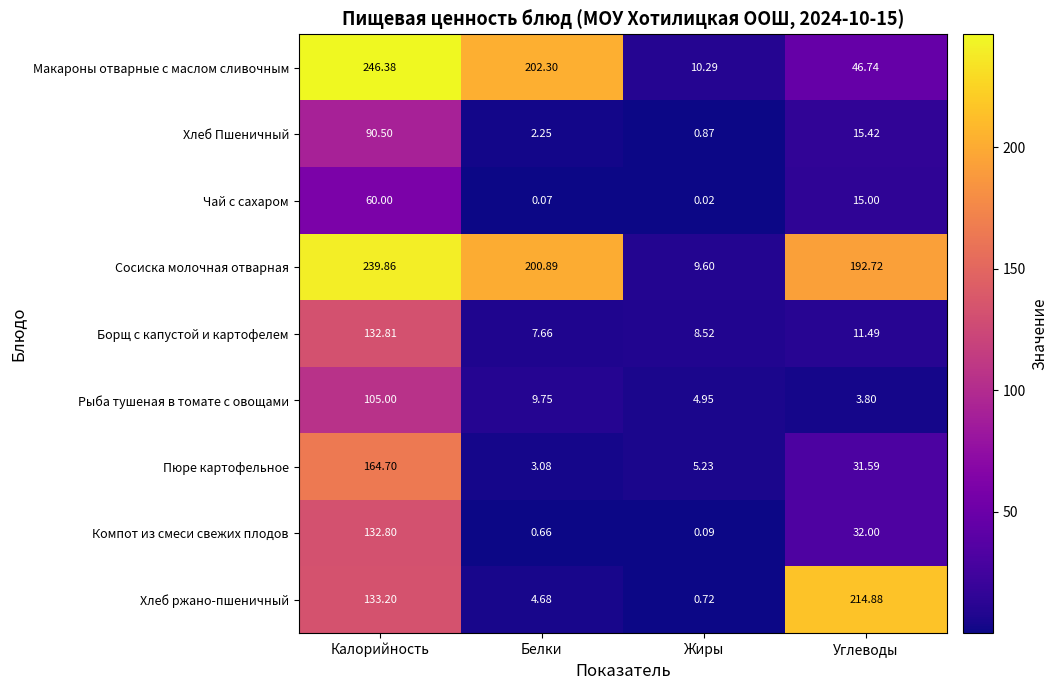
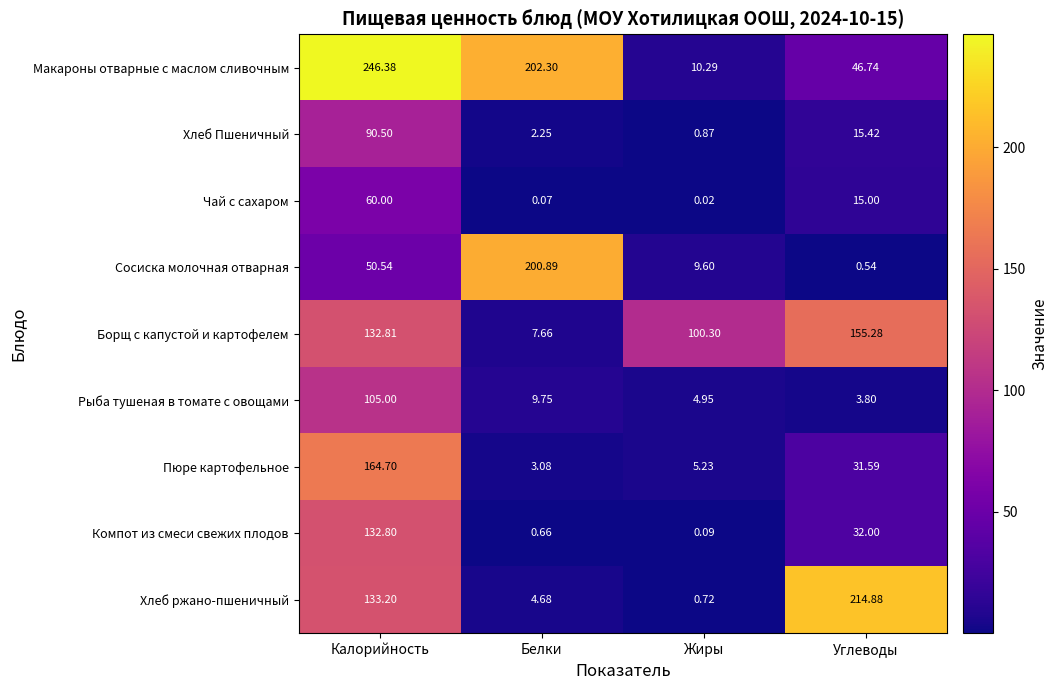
  {
    "Макароны отварные с маслом сливочным": {
      "Калорийность": 246.38,
      "Белки": 202.30,
      "Жиры": 10.29,
      "Углеводы": 46.74
    },
    "Хлеб Пшеничный": {
      "Калорийность": 90.50,
      "Белки": 2.25,
      "Жиры": 0.87,
      "Углеводы": 15.42
    },
    "Чай с сахаром": {
      "Калорийность": 60.00,
      "Белки": 0.07,
      "Жиры": 0.02,
      "Углеводы": 15.00
    },
    "Сосиска молочная отварная": {
-     "Калорийность": 239.86,
+     "Калорийность": 50.54,
      "Белки": 200.89,
      "Жиры": 9.60,
-     "Углеводы": 192.72
+     "Углеводы": 0.54
    },
    "Борщ с капустой и картофелем": {
      "Калорийность": 132.81,
      "Белки": 7.66,
-     "Жиры": 8.52,
-     "Углеводы": 11.49
+     "Жиры": 100.30,
+     "Углеводы": 155.28
    },
    "Рыба тушеная в томате с овощами": {
      "Калорийность": 105.00,
      "Белки": 9.75,
      "Жиры": 4.95,
      "Углеводы": 3.80
    },
    "Пюре картофельное": {
      "Калорийность": 164.70,
      "Белки": 3.08,
      "Жиры": 5.23,
      "Углеводы": 31.59
    },
    "Компот из смеси свежих плодов": {
      "Калорийность": 132.80,
      "Белки": 0.66,
      "Жиры": 0.09,
      "Углеводы": 32.00
    },
    "Хлеб ржано-пшеничный": {
      "Калорийность": 133.20,
      "Белки": 4.68,
      "Жиры": 0.72,
      "Углеводы": 214.88
    }
  }
